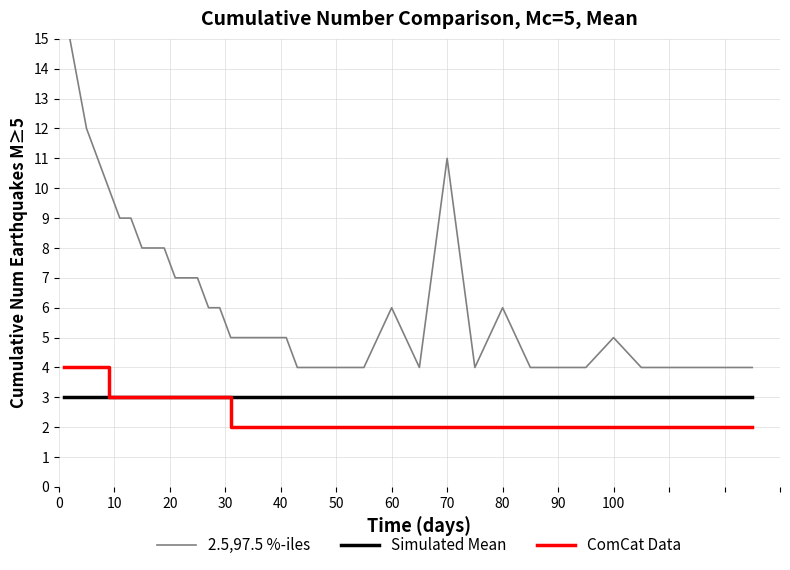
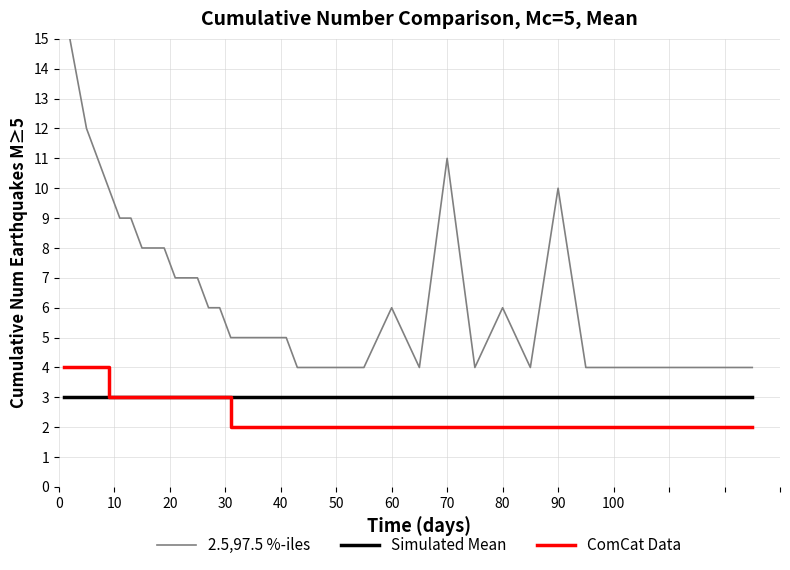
  {
    "2.5,97.5 %-iles": {
      "60": 6,
      "70": 11,
      "80": 6,
-     "90": 4,
-     "100": 5
+     "90": 10,
+     "100": 4
    },
    "Simulated Mean": {
      "60": 3,
      "70": 3,
      "80": 3,
      "90": 3,
      "100": 3
    },
    "ComCat Data": {
      "60": 2,
      "70": 2,
      "80": 2,
      "90": 2,
      "100": 2
    }
  }
